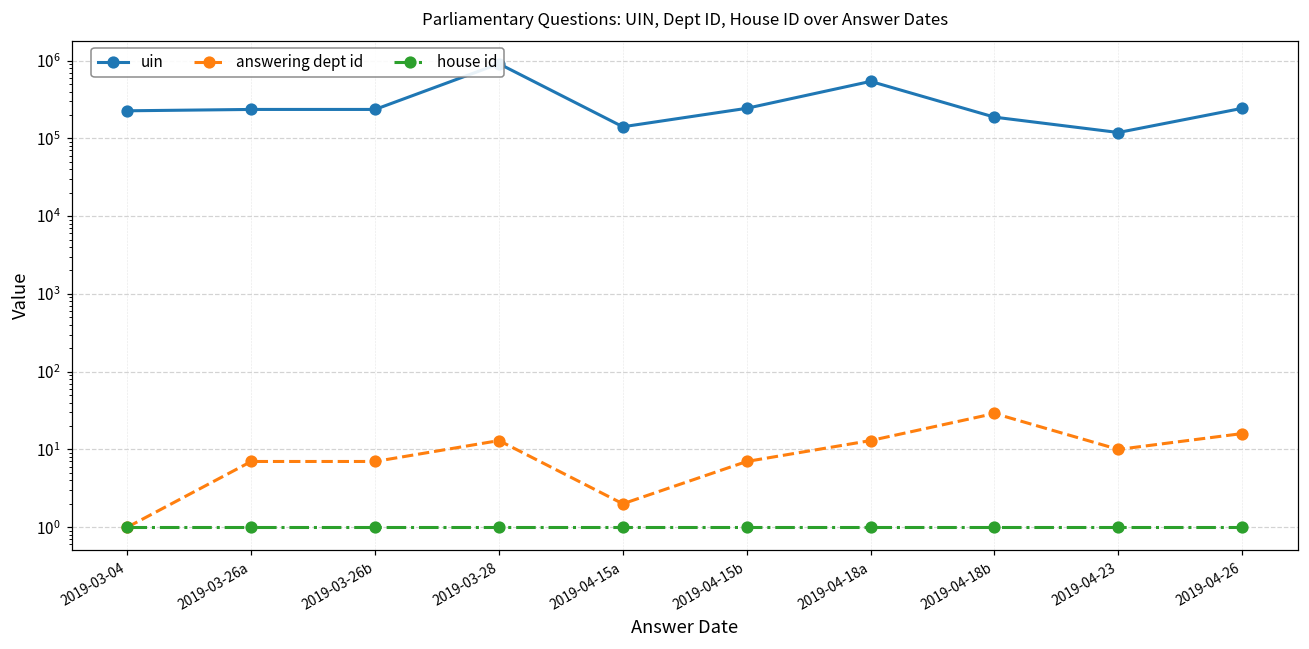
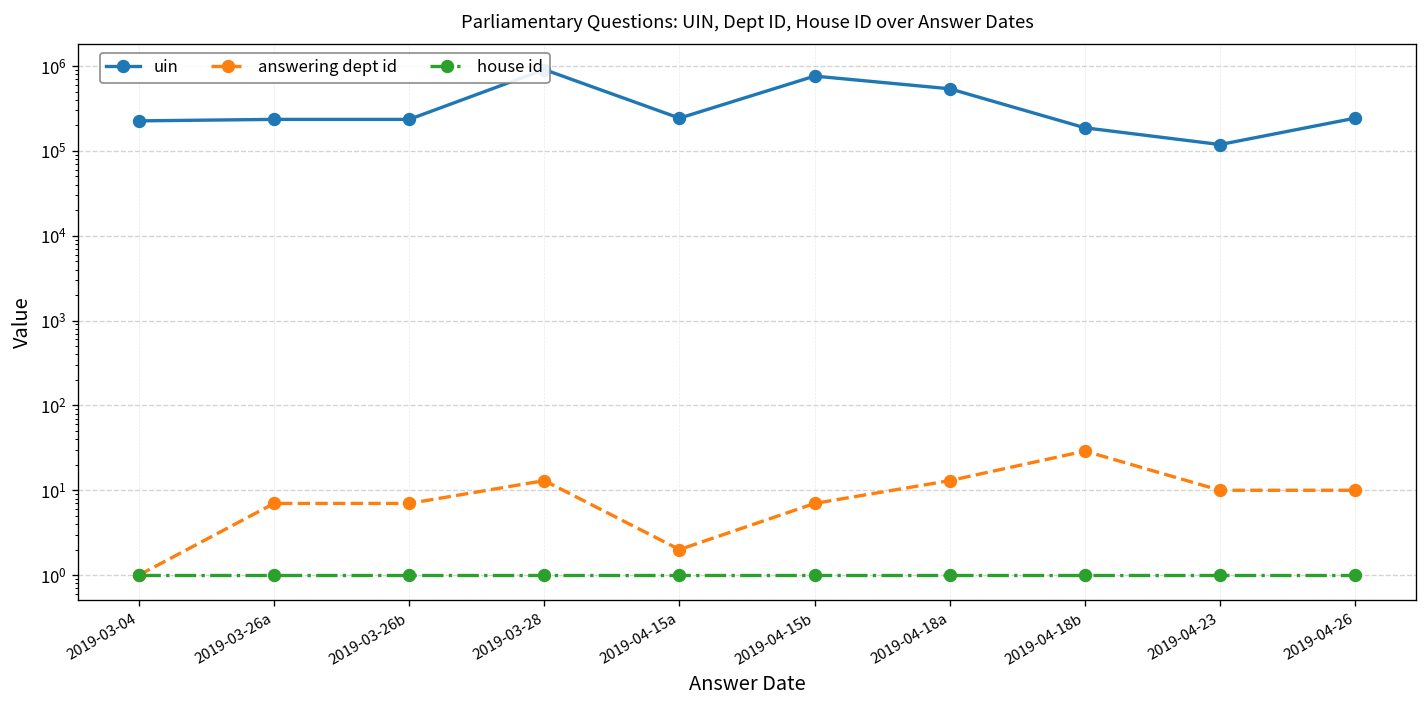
  {
    "uin": {
      "2019-03-04": 230000,
      "2019-03-26a": 240000,
      "2019-03-26b": 240000,
-     "2019-04-15a": 140000,
-     "2019-04-15b": 240000,
+     "2019-04-15a": 240000,
+     "2019-04-15b": 800000,
      "2019-04-18a": 500000,
      "2019-04-18b": 190000,
      "2019-04-23": 120000,
      "2019-04-26": 240000
    },
    "answering dept id": {
      "2019-03-26a": 7,
      "2019-03-26b": 7,
      "2019-03-28": 13,
      "2019-04-15a": 2,
      "2019-04-15b": 7,
      "2019-04-18a": 13,
      "2019-04-18b": 29,
      "2019-04-23": 10,
-     "2019-04-26": 16
+     "2019-04-26": 10
    },
    "house id": {
      "2019-03-26a": 1,
      "2019-03-26b": 1,
      "2019-03-28": 1,
      "2019-04-15a": 1,
      "2019-04-15b": 1,
      "2019-04-18a": 1,
      "2019-04-18b": 1,
      "2019-04-23": 1,
      "2019-04-26": 1
    }
  }
